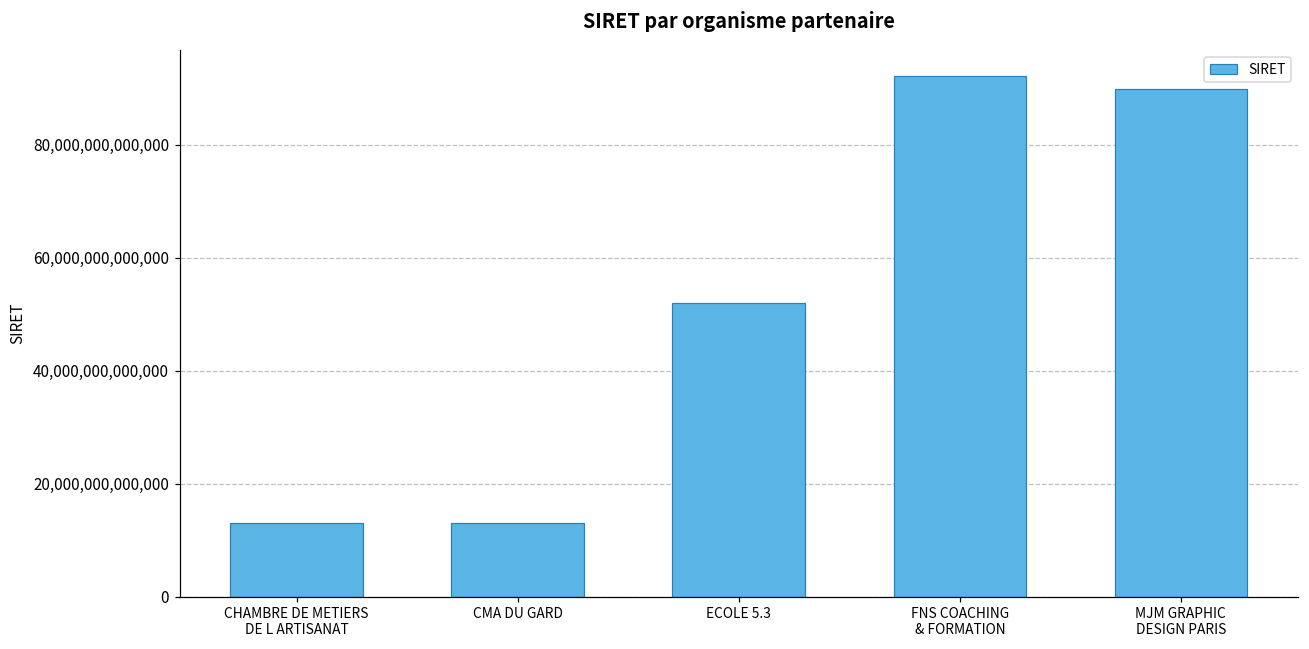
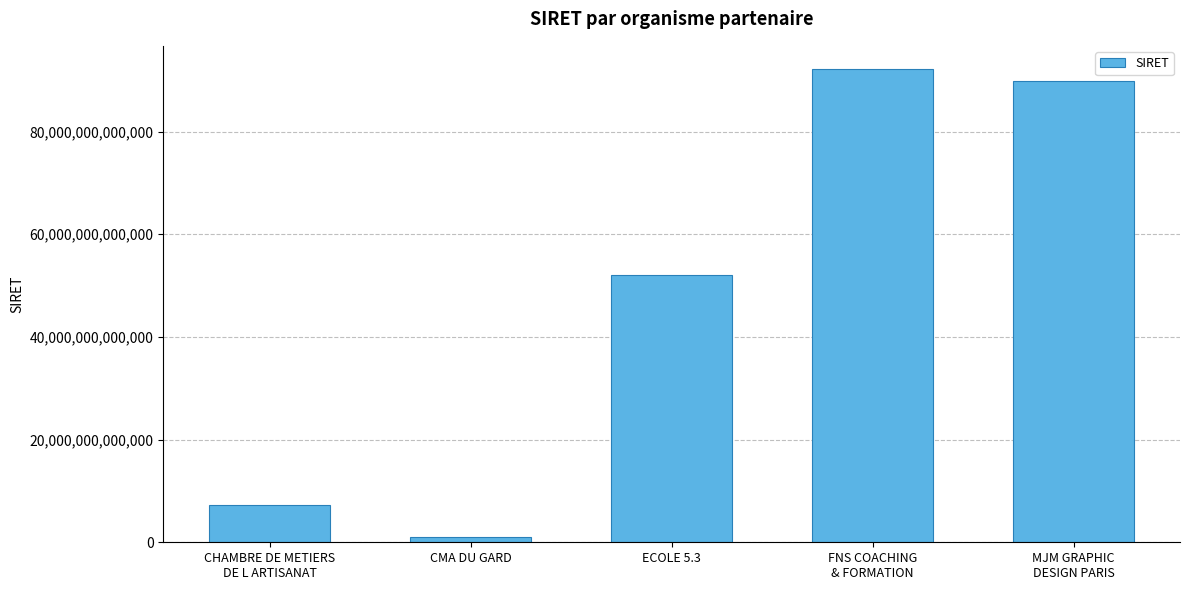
  {
-   "CHAMBRE DE METIERS DE L ARTISANAT": "13,000,000,000,000",
-   "CMA DU GARD": "13,000,000,000,000",
+   "CHAMBRE DE METIERS DE L ARTISANAT": "7,000,000,000,000",
+   "CMA DU GARD": "1,000,000,000,000",
    "ECOLE 5.3": "52,000,000,000,000",
    "FNS COACHING & FORMATION": "92,000,000,000,000",
    "MJM GRAPHIC DESIGN PARIS": "90,000,000,000,000"
  }
